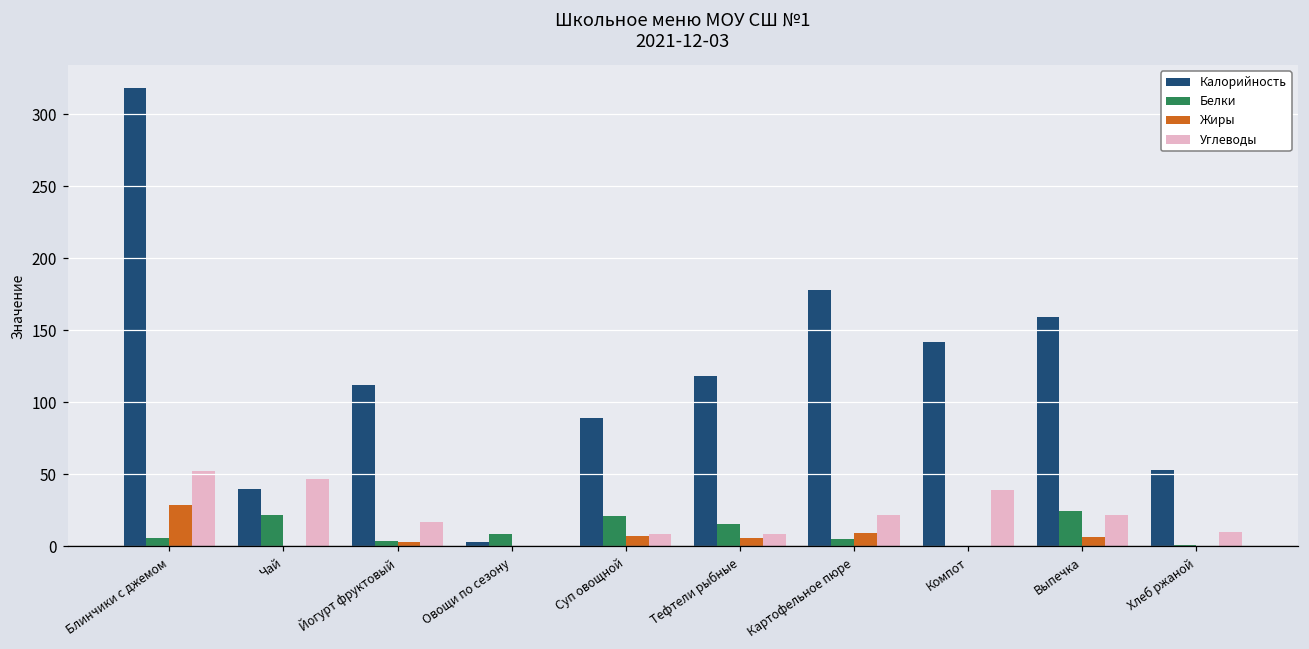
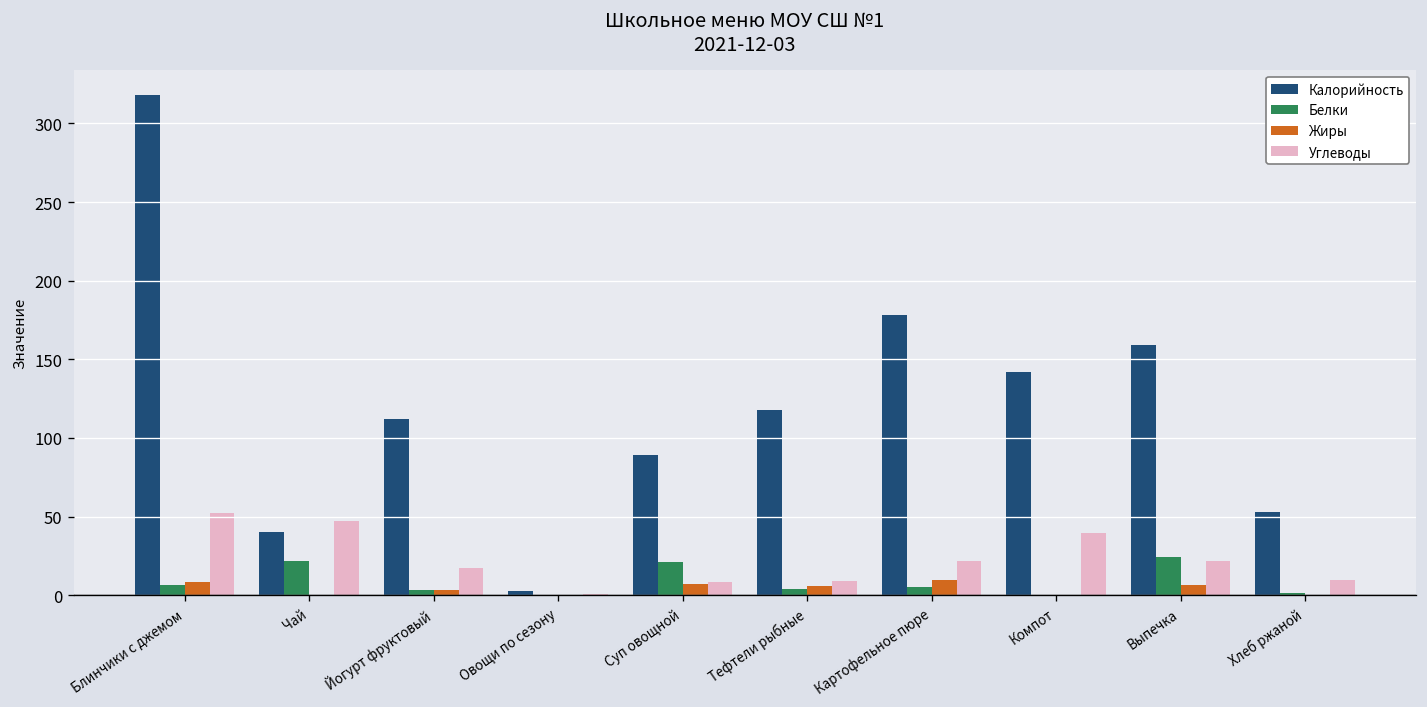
  {
    "Калорийность": {
      "Блинчики с джемом": 318,
      "Чай": 40,
      "Йогурт фруктовый": 112,
      "Овощи по сезону": 3,
      "Суп овощной": 89,
      "Тефтели рыбные": 118,
      "Картофельное пюре": 178,
      "Компот": 142,
      "Выпечка": 159,
      "Хлеб ржаной": 53
    },
    "Белки": {
      "Блинчики с джемом": 6,
      "Чай": 22,
      "Йогурт фруктовый": 4,
-     "Овощи по сезону": 9,
+     "Овощи по сезону": 0,
      "Суп овощной": 21,
-     "Тефтели рыбные": 16,
+     "Тефтели рыбные": 4,
      "Картофельное пюре": 5,
      "Выпечка": 25
    },
    "Жиры": {
-     "Блинчики с джемом": 29,
+     "Блинчики с джемом": 9,
      "Йогурт фруктовый": 3,
      "Овощи по сезону": 0,
      "Суп овощной": 7,
      "Тефтели рыбные": 6,
      "Картофельное пюре": 10,
      "Компот": 0,
      "Выпечка": 6
    },
    "Углеводы": {
      "Блинчики с джемом": 53,
      "Чай": 47,
      "Йогурт фруктовый": 17,
      "Суп овощной": 9,
      "Тефтели рыбные": 9,
      "Картофельное пюре": 22,
      "Компот": 39,
      "Выпечка": 22,
      "Хлеб ржаной": 10
    }
  }
